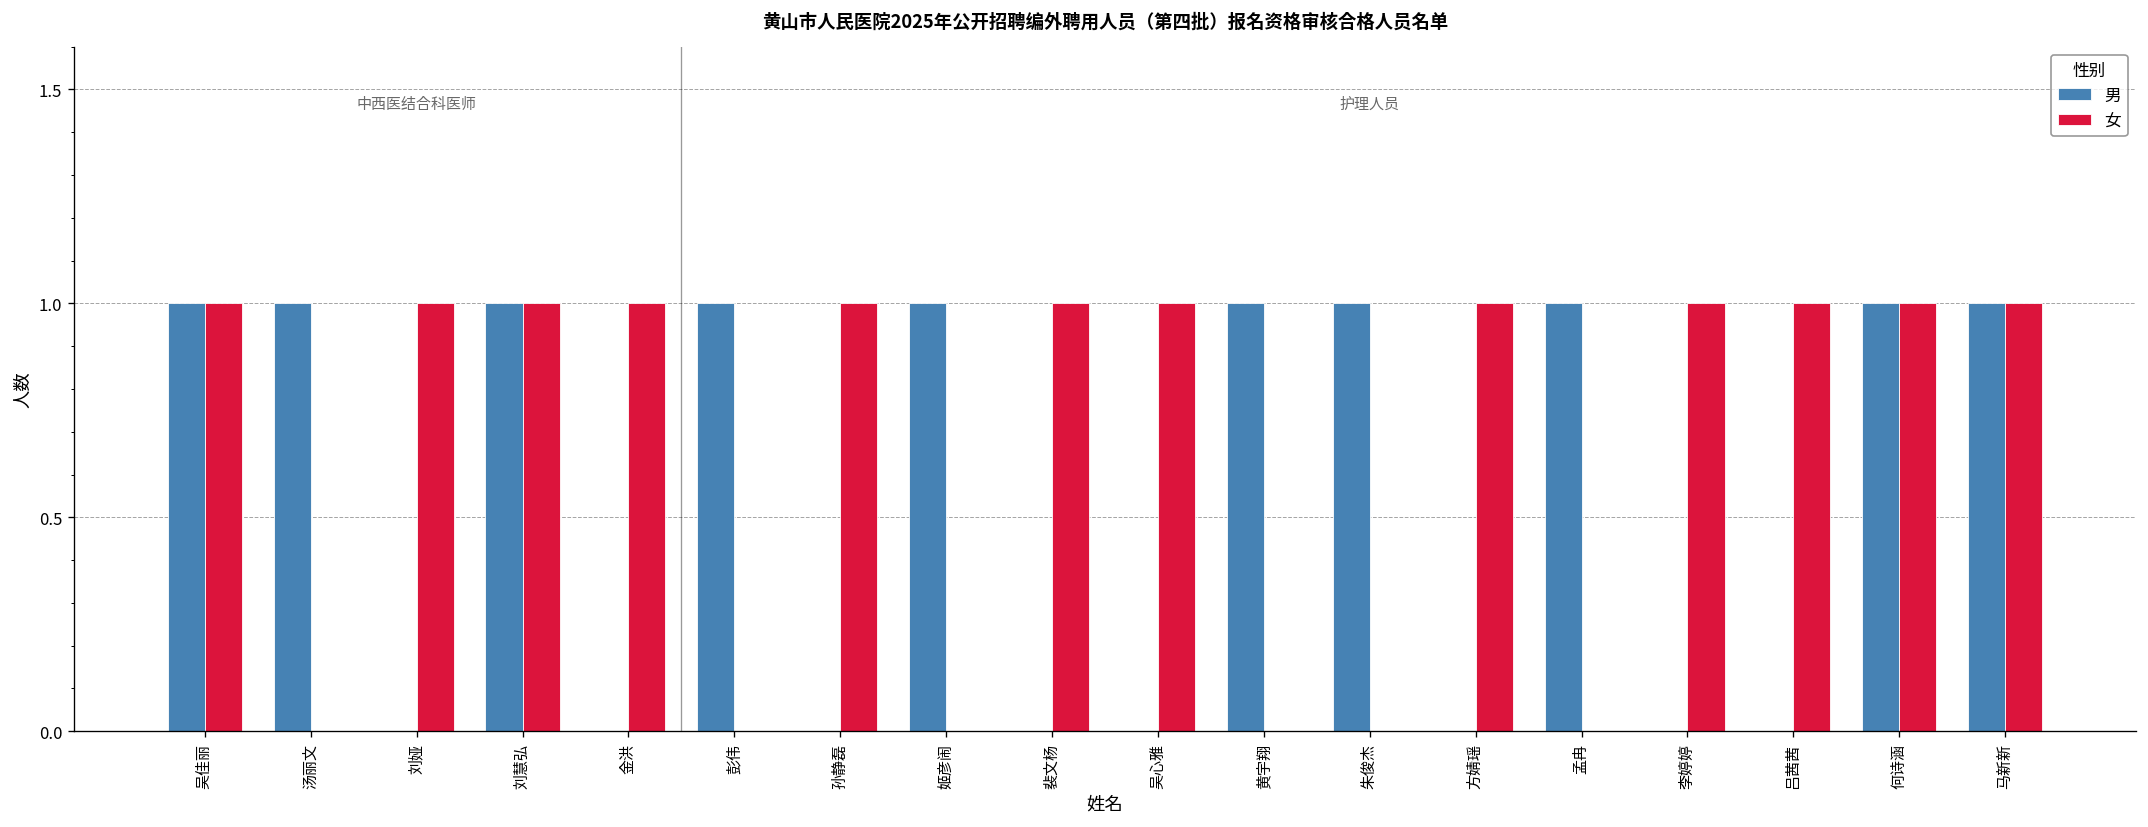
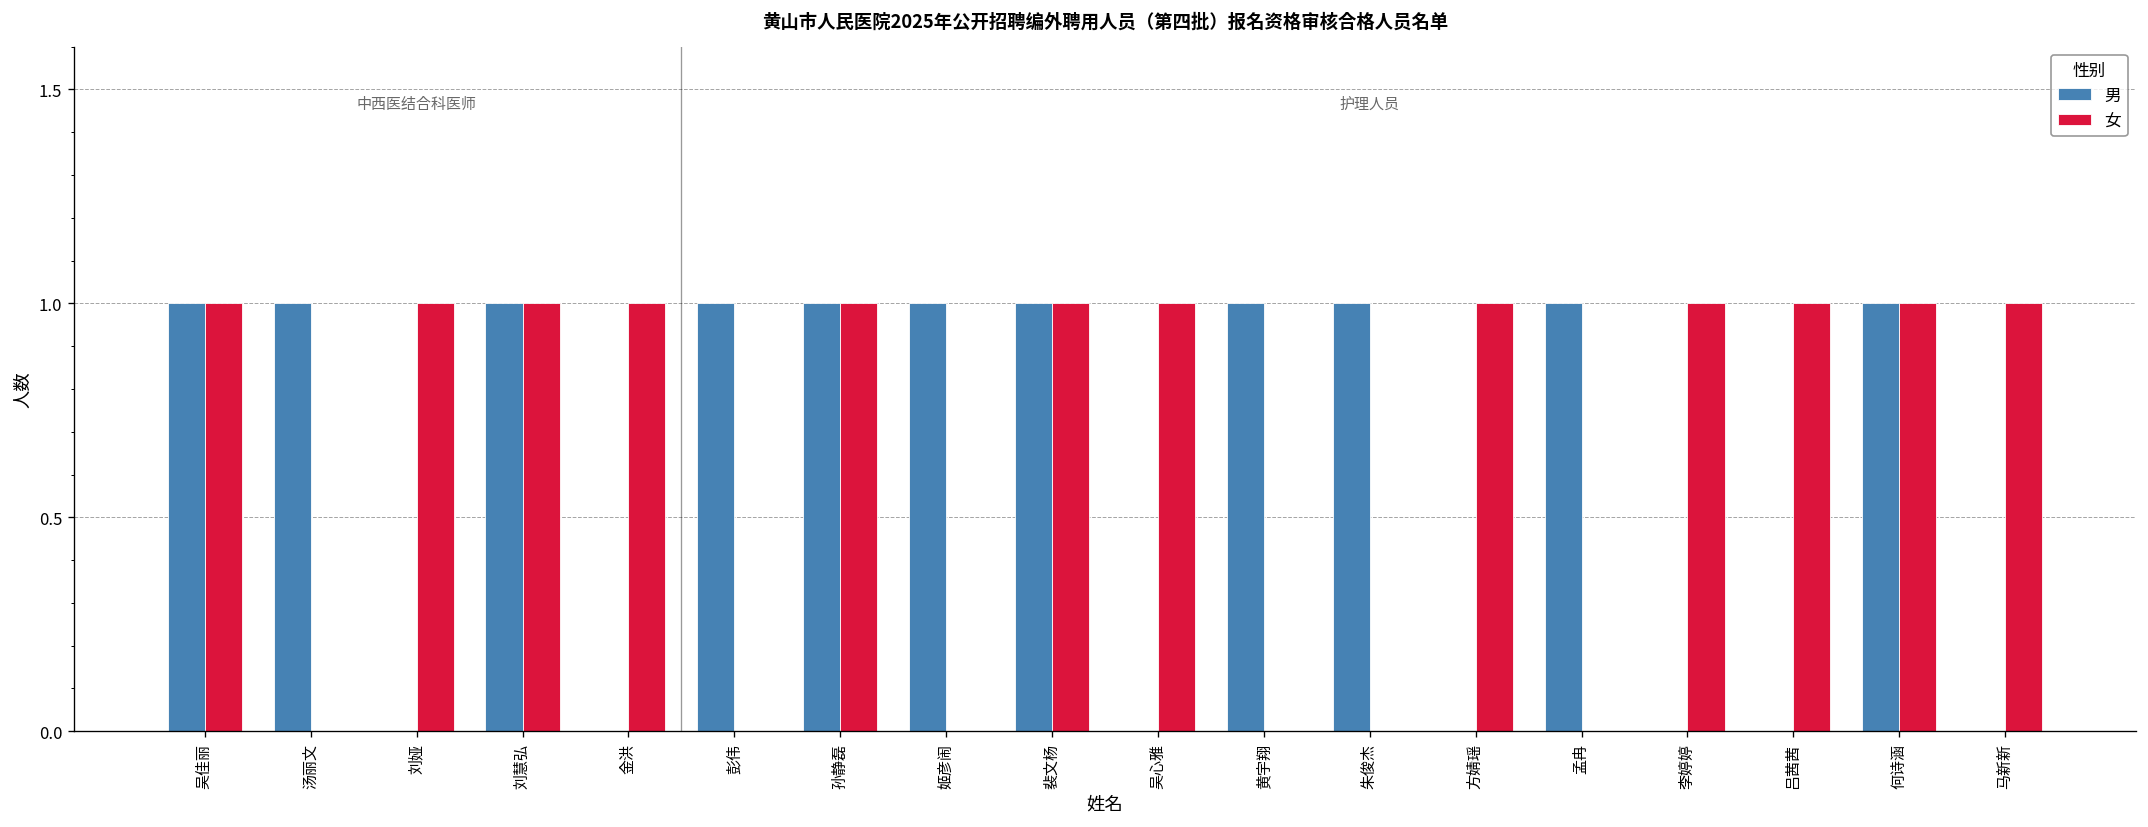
  {
    "男": {
      "吴佳丽": 1,
      "汤丽文": 1,
      "刘娅": 0,
      "刘慧弘": 1,
      "金洪": 0,
      "彭伟": 1,
-     "孙静磊": 0,
+     "孙静磊": 1,
      "姬彦闹": 1,
-     "裴文杨": 0,
+     "裴文杨": 1,
      "吴心雅": 0,
      "黄宇翔": 1,
      "朱俊杰": 1,
      "方婧瑶": 0,
      "孟冉": 1,
      "李婷婷": 0,
      "吕茜茜": 0,
      "何诗涵": 1,
-     "马新新": 1
+     "马新新": 0
    },
    "女": {
      "吴佳丽": 1,
      "汤丽文": 0,
      "刘娅": 1,
      "刘慧弘": 1,
      "金洪": 1,
      "彭伟": 0,
      "孙静磊": 1,
      "姬彦闹": 0,
      "裴文杨": 1,
      "吴心雅": 1,
      "黄宇翔": 0,
      "朱俊杰": 0,
      "方婧瑶": 1,
      "孟冉": 0,
      "李婷婷": 1,
      "吕茜茜": 1,
      "何诗涵": 1,
      "马新新": 1
    }
  }
